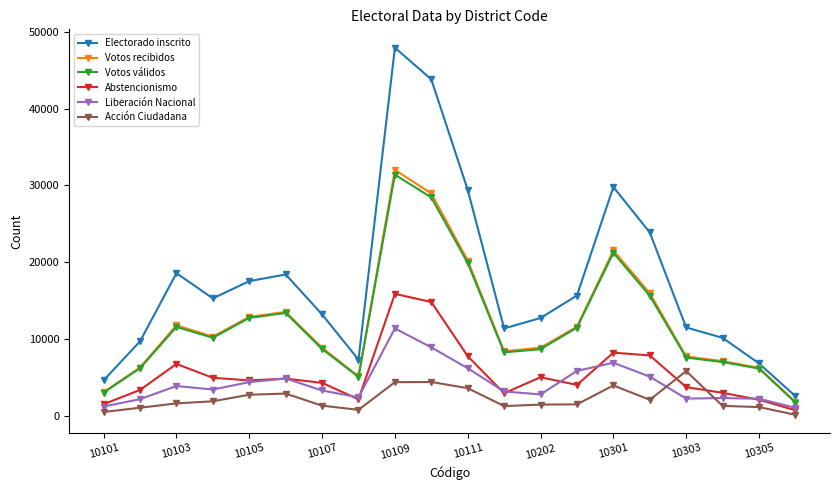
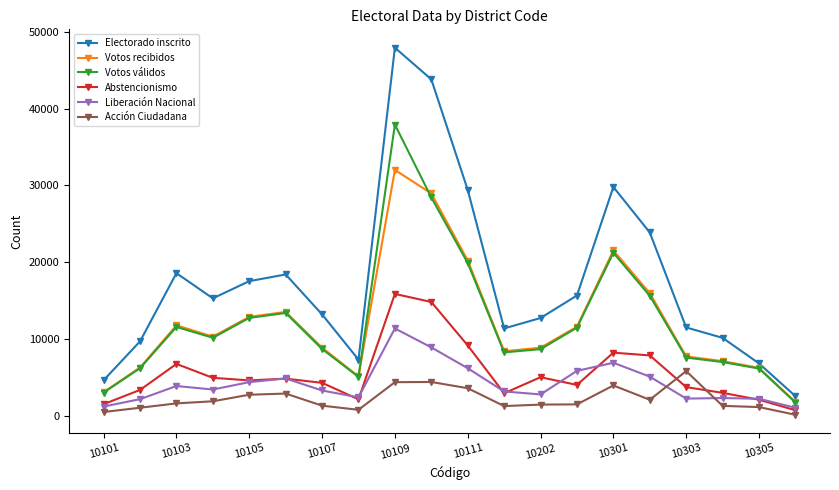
  {
    "Electorado inscrito": {
      "10101": 5000,
      "10103": 19000,
      "10105": 18000,
      "10107": 13000,
      "10109": 48000,
      "10111": 29000,
      "10202": 13000,
      "10301": 30000,
      "10303": 12000,
      "10305": 7000
    },
    "Votos recibidos": {
      "10109": 32000
    },
    "Votos válidos": {
-     "10109": 31000
+     "10109": 38000
    },
    "Abstencionismo": {
      "10103": 7000,
      "10107": 4000,
      "10109": 16000,
-     "10111": 8000,
+     "10111": 9000,
      "10202": 5000,
      "10301": 8000,
      "10303": 4000
    },
    "Liberación Nacional": {
      "10103": 4000,
      "10107": 3000,
      "10109": 11000,
      "10111": 6000,
      "10202": 3000,
      "10301": 7000,
      "10303": 2000
    },
    "Acción Ciudadana": {
      "10101": 1000,
      "10103": 2000,
      "10105": 3000,
      "10107": 1000,
      "10109": 4000,
      "10111": 4000,
      "10202": 1000,
      "10301": 4000,
      "10303": 6000,
      "10305": 1000
    }
  }
